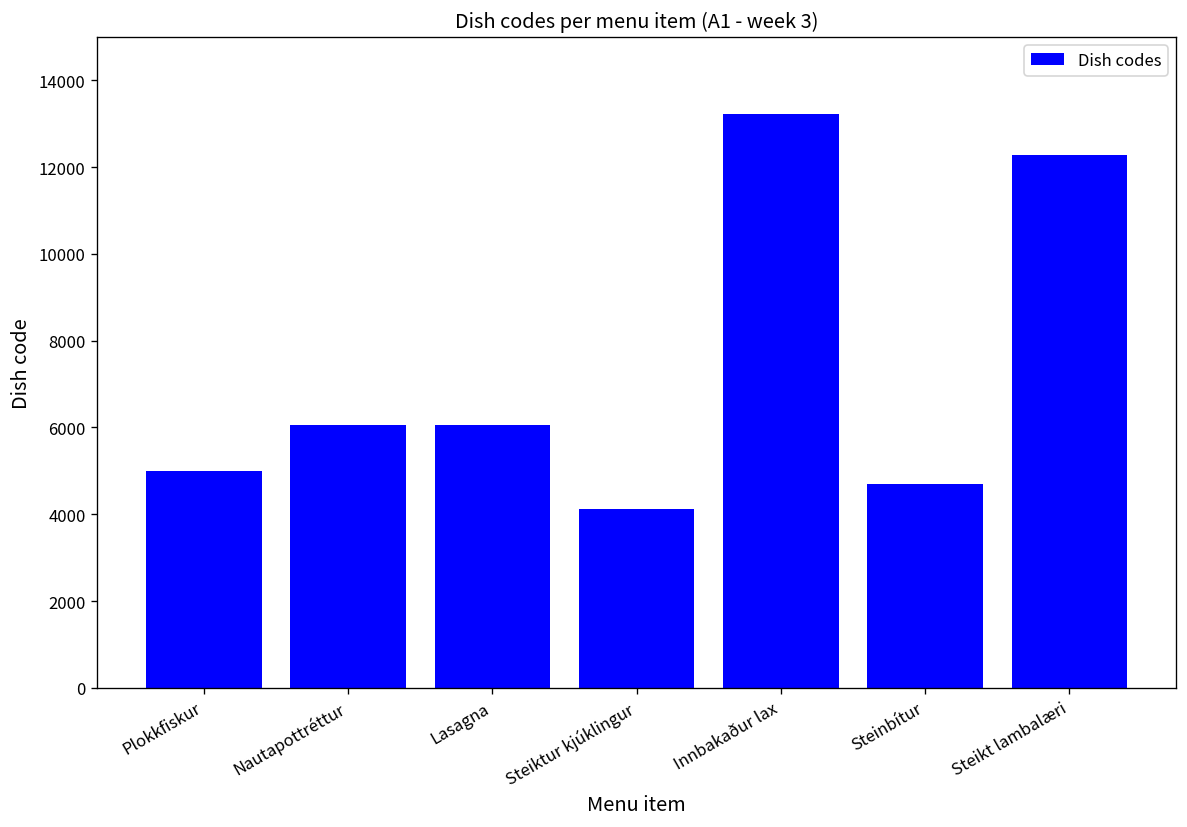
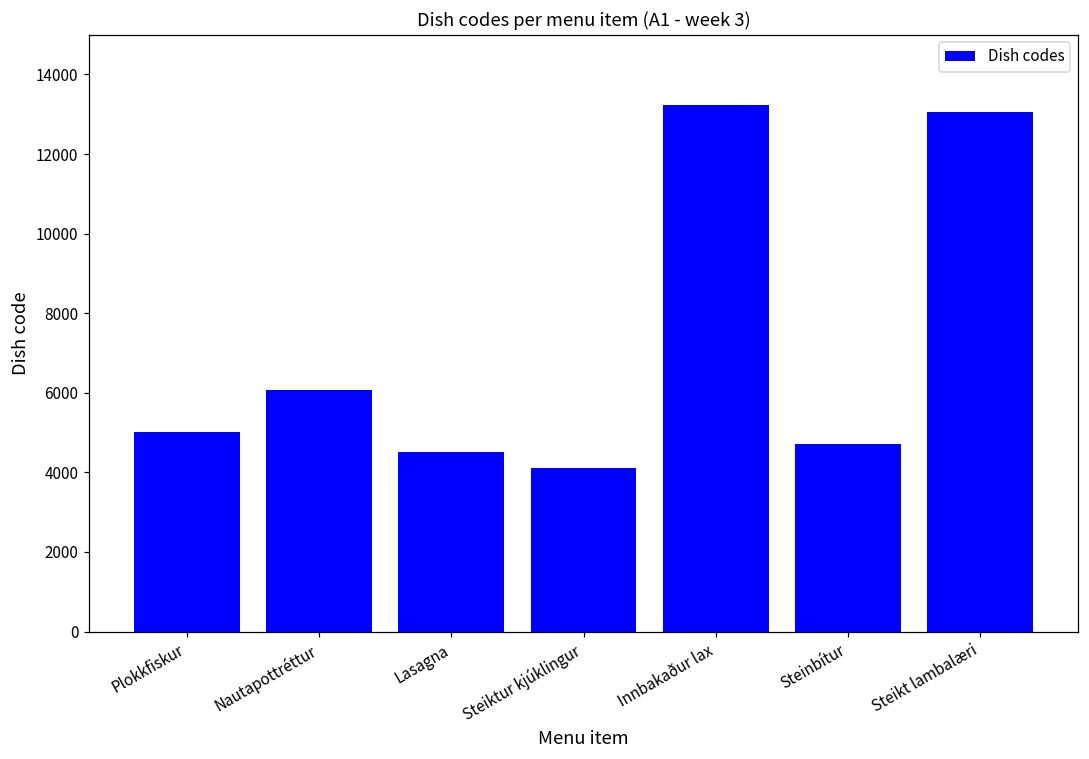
  {
    "Plokkfiskur": 5000,
    "Nautapottréttur": 6100,
-   "Lasagna": 6100,
+   "Lasagna": 4500,
    "Steiktur kjúklingur": 4100,
    "Innbakaður lax": 13200,
    "Steinbítur": 4700,
-   "Steikt lambalæri": 12300
+   "Steikt lambalæri": 13100
  }
